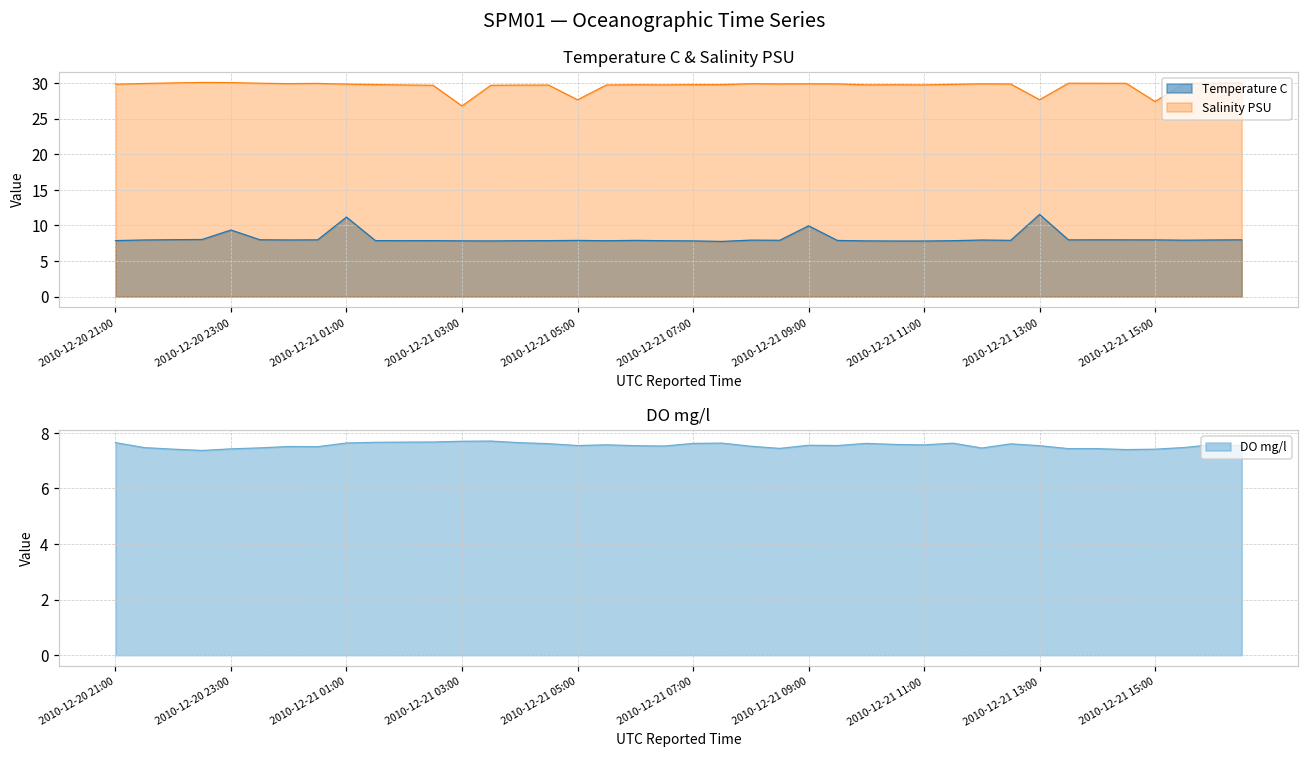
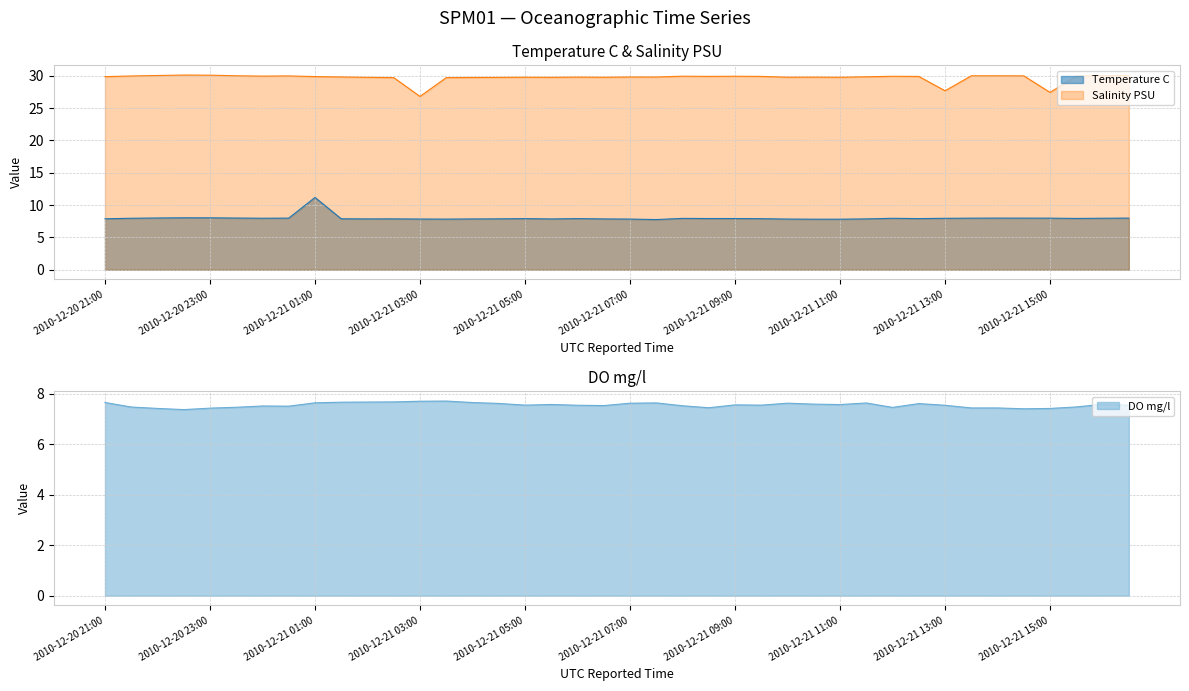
  {
    "Temperature C & Salinity PSU": {
      "Temperature C": {
        "2010-12-20 21:00": 8,
-       "2010-12-20 23:00": 9,
+       "2010-12-20 23:00": 8,
        "2010-12-21 01:00": 11,
        "2010-12-21 03:00": 8,
        "2010-12-21 05:00": 8,
        "2010-12-21 07:00": 8,
-       "2010-12-21 09:00": 10,
+       "2010-12-21 09:00": 8,
        "2010-12-21 11:00": 8,
-       "2010-12-21 13:00": 12,
+       "2010-12-21 13:00": 8,
        "2010-12-21 15:00": 8
      },
      "Salinity PSU": {
        "2010-12-20 21:00": 30,
        "2010-12-20 23:00": 30,
        "2010-12-21 01:00": 30,
        "2010-12-21 03:00": 27,
-       "2010-12-21 05:00": 28,
+       "2010-12-21 05:00": 30,
        "2010-12-21 07:00": 30,
        "2010-12-21 09:00": 30,
        "2010-12-21 11:00": 30,
        "2010-12-21 13:00": 28,
        "2010-12-21 15:00": 27
      }
    },
    "DO mg/l": {
      "2010-12-20 21:00": 7.7,
      "2010-12-20 23:00": 7.4,
      "2010-12-21 01:00": 7.6,
      "2010-12-21 03:00": 7.7,
      "2010-12-21 05:00": 7.5,
      "2010-12-21 07:00": 7.6,
      "2010-12-21 09:00": 7.6,
      "2010-12-21 11:00": 7.6,
      "2010-12-21 13:00": 7.5,
      "2010-12-21 15:00": 7.4
    }
  }
